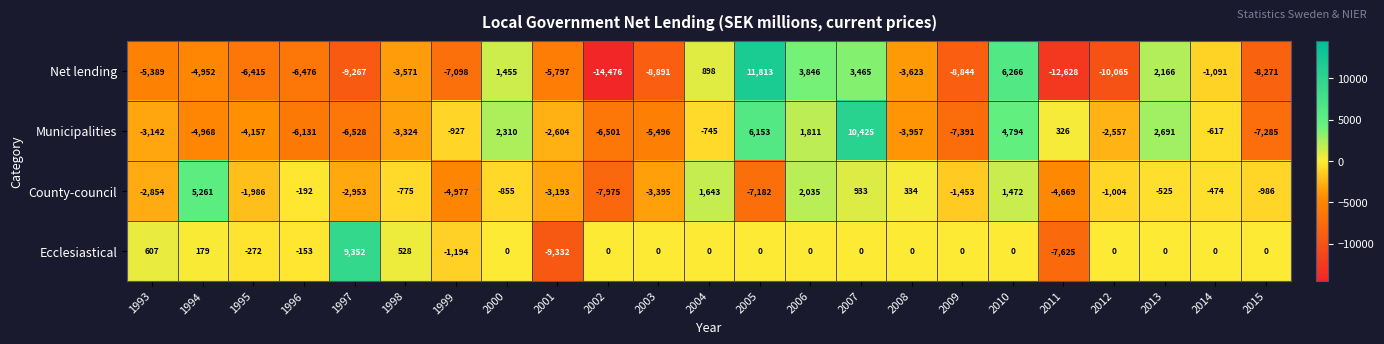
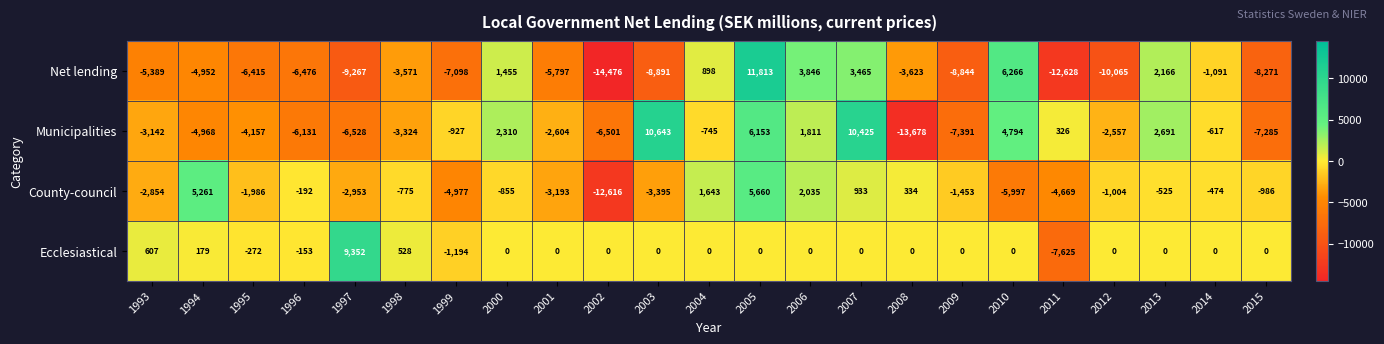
  {
    "Net lending": {
      "1993": "-5,389",
      "1994": "-4,952",
      "1995": "-6,415",
      "1996": "-6,476",
      "1997": "-9,267",
      "1998": "-3,571",
      "1999": "-7,098",
      "2000": "1,455",
      "2001": "-5,797",
      "2002": "-14,476",
      "2003": "-8,891",
      "2004": "898",
      "2005": "11,813",
      "2006": "3,846",
      "2007": "3,465",
      "2008": "-3,623",
      "2009": "-8,844",
      "2010": "6,266",
      "2011": "-12,628",
      "2012": "-10,065",
      "2013": "2,166",
      "2014": "-1,091",
      "2015": "-8,271"
    },
    "Municipalities": {
      "1993": "-3,142",
      "1994": "-4,968",
      "1995": "-4,157",
      "1996": "-6,131",
      "1997": "-6,528",
      "1998": "-3,324",
      "1999": "-927",
      "2000": "2,310",
      "2001": "-2,604",
      "2002": "-6,501",
-     "2003": "-5,496",
+     "2003": "10,643",
      "2004": "-745",
      "2005": "6,153",
      "2006": "1,811",
      "2007": "10,425",
-     "2008": "-3,957",
+     "2008": "-13,678",
      "2009": "-7,391",
      "2010": "4,794",
      "2011": "326",
      "2012": "-2,557",
      "2013": "2,691",
      "2014": "-617",
      "2015": "-7,285"
    },
    "County-council": {
      "1993": "-2,854",
      "1994": "5,261",
      "1995": "-1,986",
      "1996": "-192",
      "1997": "-2,953",
      "1998": "-775",
      "1999": "-4,977",
      "2000": "-855",
      "2001": "-3,193",
-     "2002": "-7,975",
+     "2002": "-12,616",
      "2003": "-3,395",
      "2004": "1,643",
-     "2005": "-7,182",
+     "2005": "5,660",
      "2006": "2,035",
      "2007": "933",
      "2008": "334",
      "2009": "-1,453",
-     "2010": "1,472",
+     "2010": "-5,997",
      "2011": "-4,669",
      "2012": "-1,004",
      "2013": "-525",
      "2014": "-474",
      "2015": "-986"
    },
    "Ecclesiastical": {
      "1993": "607",
      "1994": "179",
      "1995": "-272",
      "1996": "-153",
      "1997": "9,352",
      "1998": "528",
      "1999": "-1,194",
      "2000": "0",
-     "2001": "-9,332",
+     "2001": "0",
      "2002": "0",
      "2003": "0",
      "2004": "0",
      "2005": "0",
      "2006": "0",
      "2007": "0",
      "2008": "0",
      "2009": "0",
      "2010": "0",
      "2011": "-7,625",
      "2012": "0",
      "2013": "0",
      "2014": "0",
      "2015": "0"
    }
  }
